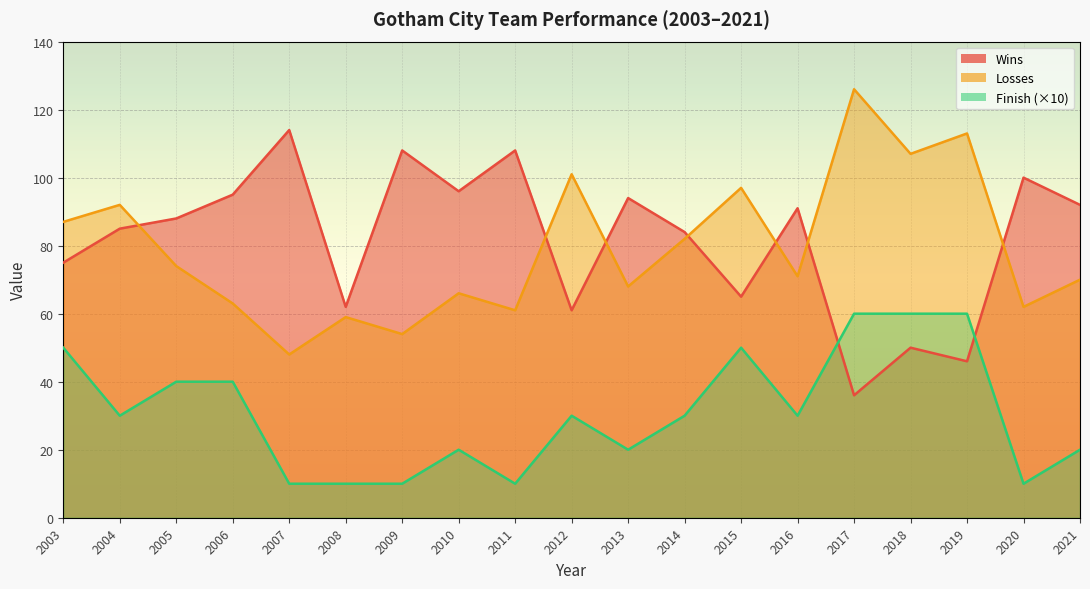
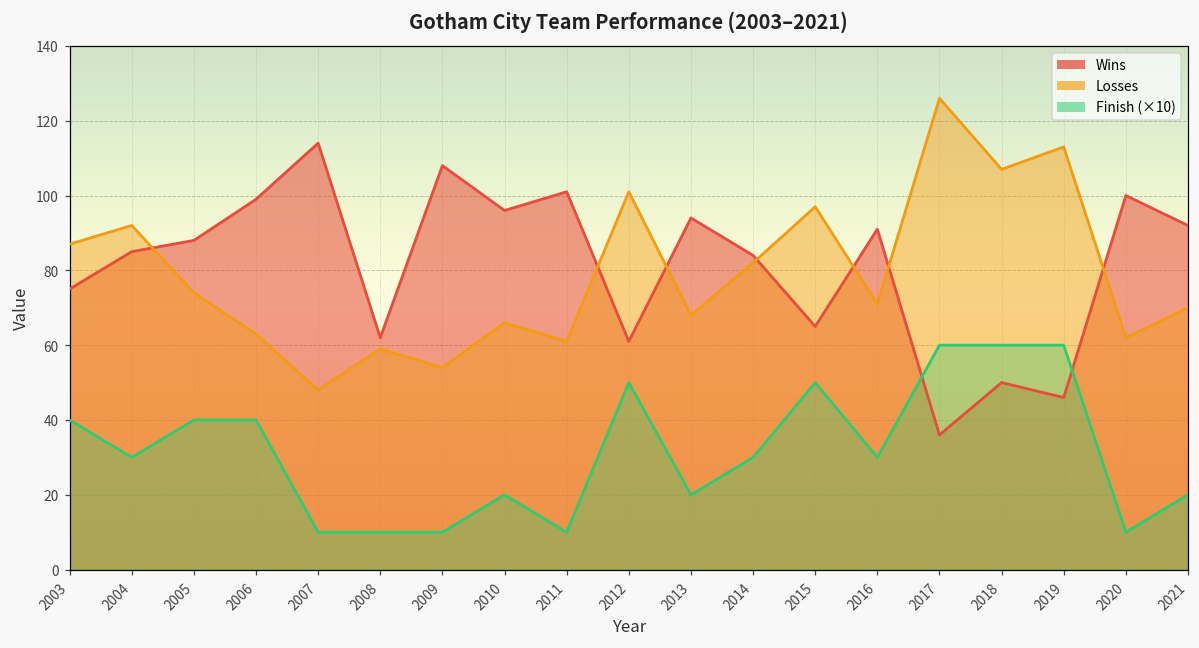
  {
    "Wins": {
      "2003": 75,
      "2004": 85,
      "2005": 88,
-     "2006": 95,
+     "2006": 99,
      "2007": 114,
      "2008": 62,
      "2009": 108,
      "2010": 96,
-     "2011": 108,
+     "2011": 101,
      "2012": 61,
      "2013": 94,
      "2014": 84,
      "2015": 65,
      "2016": 91,
      "2017": 36,
      "2018": 50,
      "2019": 46,
      "2020": 100,
      "2021": 92
    },
    "Losses": {
      "2003": 87,
      "2004": 92,
      "2005": 74,
      "2006": 63,
      "2007": 48,
      "2008": 59,
      "2009": 54,
      "2010": 66,
      "2011": 61,
      "2012": 101,
      "2013": 68,
      "2014": 82,
      "2015": 97,
      "2016": 71,
      "2017": 126,
      "2018": 107,
      "2019": 113,
      "2020": 62,
      "2021": 70
    },
    "Finish (×10)": {
-     "2003": 50,
+     "2003": 40,
      "2004": 30,
      "2005": 40,
      "2006": 40,
      "2007": 10,
      "2008": 10,
      "2009": 10,
      "2010": 20,
      "2011": 10,
-     "2012": 30,
+     "2012": 50,
      "2013": 20,
      "2014": 30,
      "2015": 50,
      "2016": 30,
      "2017": 60,
      "2018": 60,
      "2019": 60,
      "2020": 10,
      "2021": 20
    }
  }
